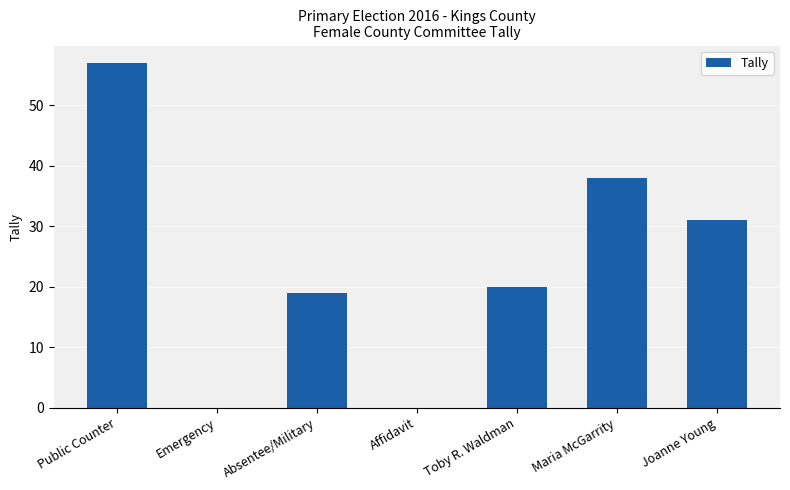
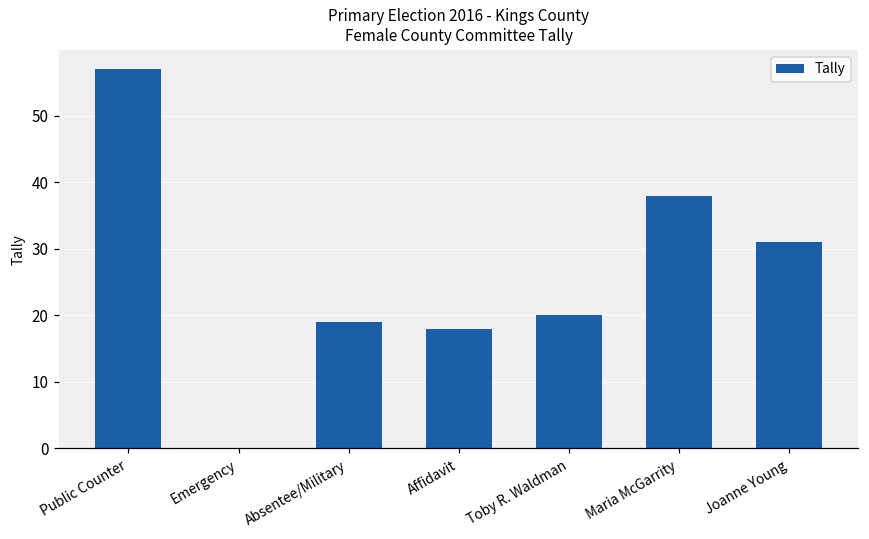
  {
    "Public Counter": 57,
    "Emergency": 0,
    "Absentee/Military": 19,
-   "Affidavit": 0,
+   "Affidavit": 18,
    "Toby R. Waldman": 20,
    "Maria McGarrity": 38,
    "Joanne Young": 31
  }
